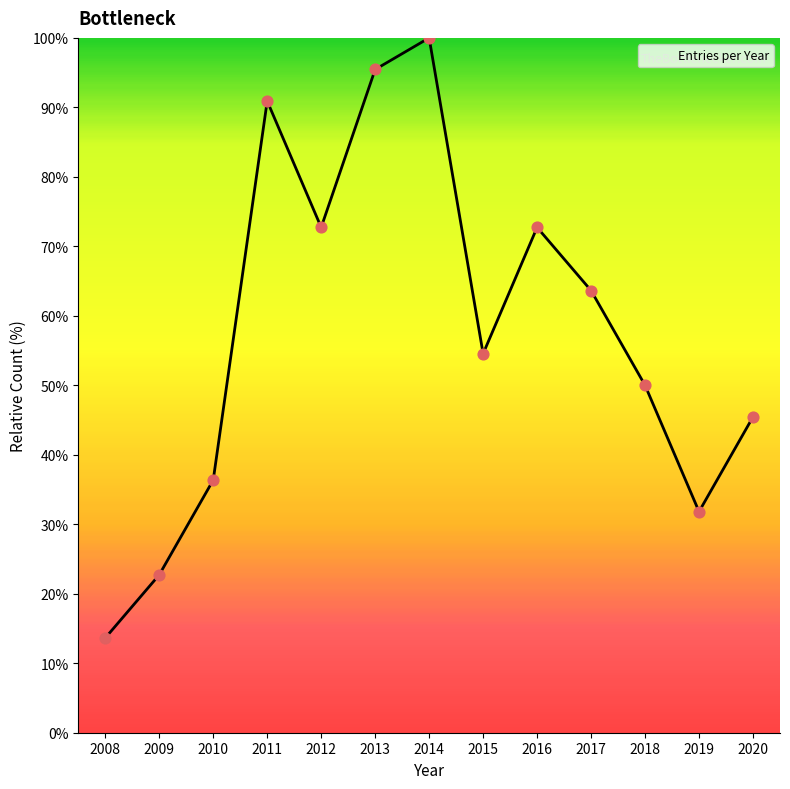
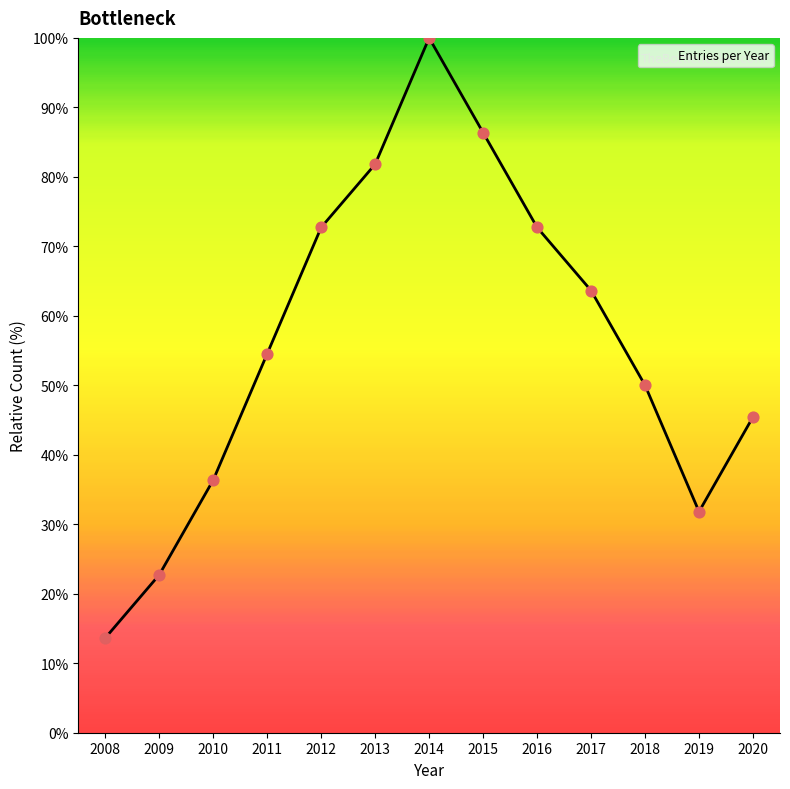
  {
    "2008": "14%",
    "2009": "23%",
    "2010": "36%",
-   "2011": "91%",
+   "2011": "55%",
    "2012": "73%",
-   "2013": "95%",
+   "2013": "82%",
    "2014": "100%",
-   "2015": "55%",
+   "2015": "86%",
    "2016": "73%",
    "2017": "64%",
    "2018": "50%",
    "2019": "32%",
    "2020": "45%"
  }
